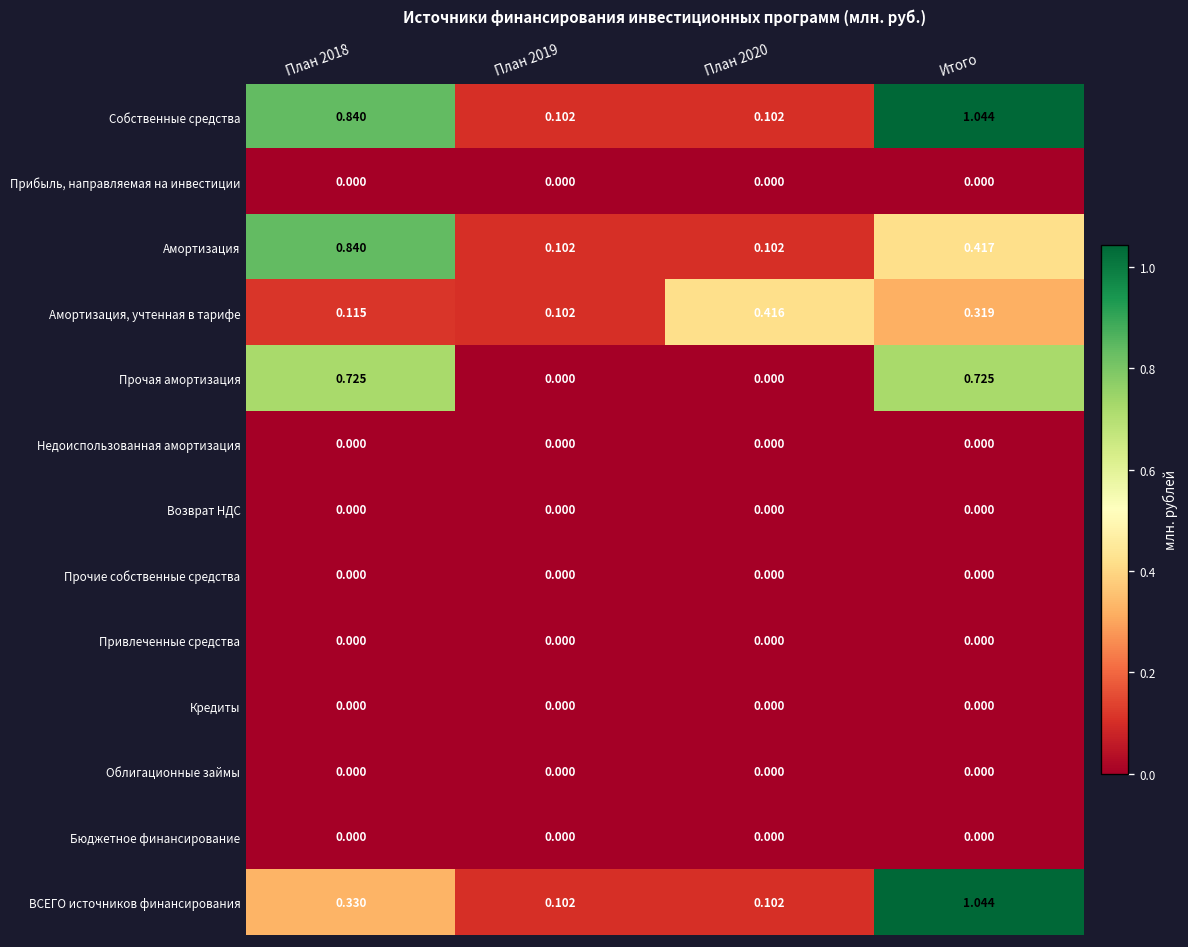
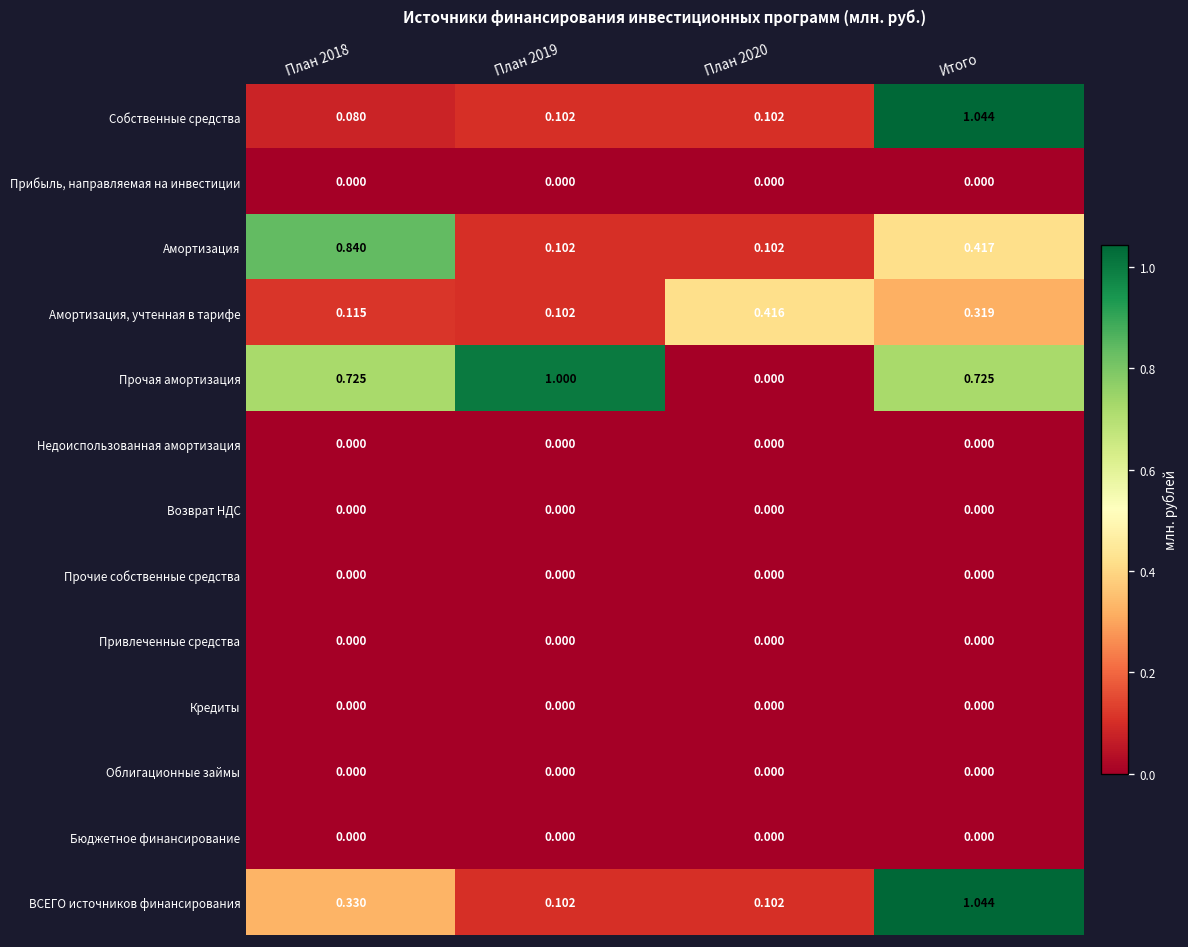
  {
    "Собственные средства": {
-     "План 2018": 0.840,
+     "План 2018": 0.080,
      "План 2019": 0.102,
      "План 2020": 0.102,
      "Итого": 1.044
    },
    "Прибыль, направляемая на инвестиции": {
      "План 2018": 0.000,
      "План 2019": 0.000,
      "План 2020": 0.000,
      "Итого": 0.000
    },
    "Амортизация": {
      "План 2018": 0.840,
      "План 2019": 0.102,
      "План 2020": 0.102,
      "Итого": 0.417
    },
    "Амортизация, учтенная в тарифе": {
      "План 2018": 0.115,
      "План 2019": 0.102,
      "План 2020": 0.416,
      "Итого": 0.319
    },
    "Прочая амортизация": {
      "План 2018": 0.725,
-     "План 2019": 0.000,
+     "План 2019": 1.000,
      "План 2020": 0.000,
      "Итого": 0.725
    },
    "Недоиспользованная амортизация": {
      "План 2018": 0.000,
      "План 2019": 0.000,
      "План 2020": 0.000,
      "Итого": 0.000
    },
    "Возврат НДС": {
      "План 2018": 0.000,
      "План 2019": 0.000,
      "План 2020": 0.000,
      "Итого": 0.000
    },
    "Прочие собственные средства": {
      "План 2018": 0.000,
      "План 2019": 0.000,
      "План 2020": 0.000,
      "Итого": 0.000
    },
    "Привлеченные средства": {
      "План 2018": 0.000,
      "План 2019": 0.000,
      "План 2020": 0.000,
      "Итого": 0.000
    },
    "Кредиты": {
      "План 2018": 0.000,
      "План 2019": 0.000,
      "План 2020": 0.000,
      "Итого": 0.000
    },
    "Облигационные займы": {
      "План 2018": 0.000,
      "План 2019": 0.000,
      "План 2020": 0.000,
      "Итого": 0.000
    },
    "Бюджетное финансирование": {
      "План 2018": 0.000,
      "План 2019": 0.000,
      "План 2020": 0.000,
      "Итого": 0.000
    },
    "ВСЕГО источников финансирования": {
      "План 2018": 0.330,
      "План 2019": 0.102,
      "План 2020": 0.102,
      "Итого": 1.044
    }
  }
